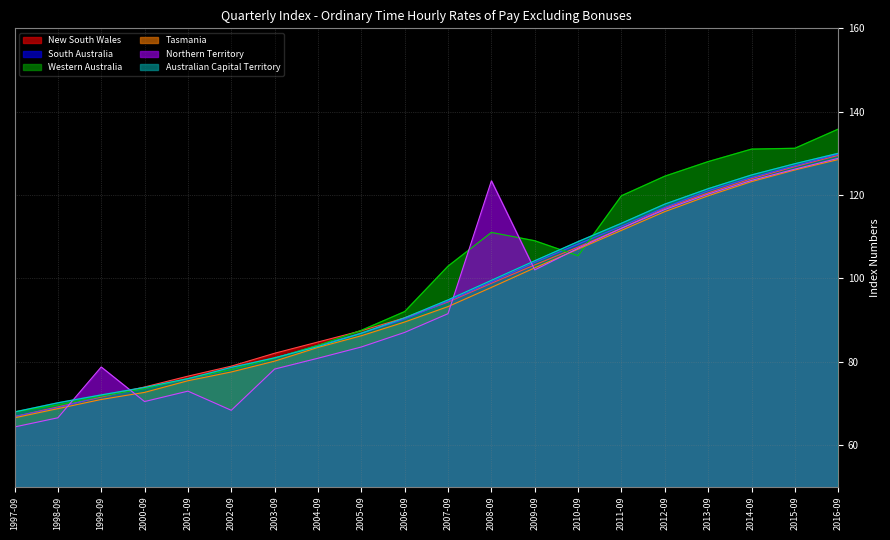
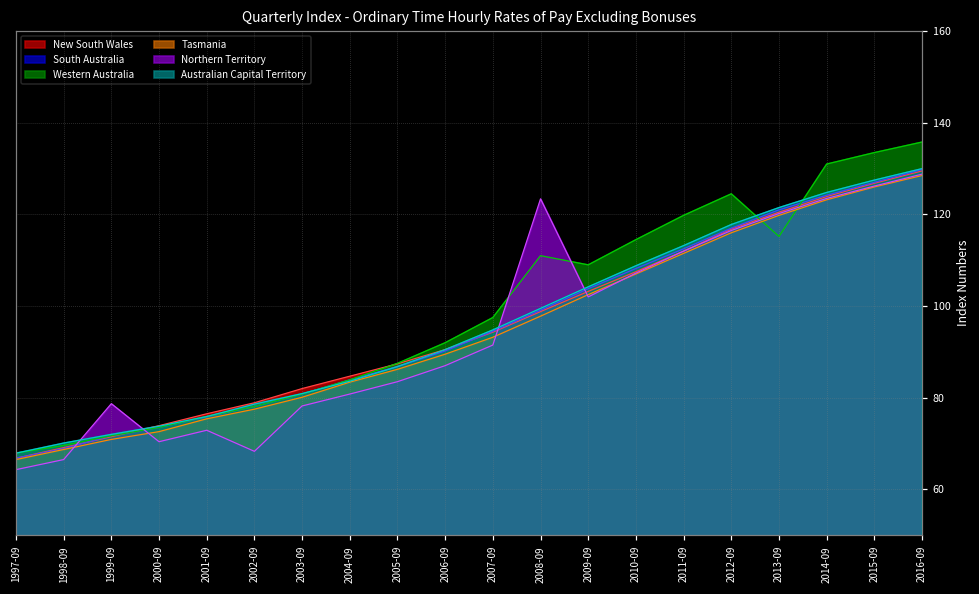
  {
    "New South Wales": {
      "2003-09": 82,
      "2004-09": 85
    },
    "Western Australia": {
      "2006-09": 92,
-     "2007-09": 103,
+     "2007-09": 98,
      "2008-09": 111,
      "2009-09": 109,
-     "2010-09": 105,
+     "2010-09": 115,
      "2011-09": 120,
      "2012-09": 125,
-     "2013-09": 128,
+     "2013-09": 115,
      "2014-09": 131,
-     "2015-09": 131,
+     "2015-09": 134,
      "2016-09": 136
    },
    "Tasmania": {
      "2000-09": 73,
      "2003-09": 80,
      "2006-09": 90,
      "2007-09": 93,
      "2008-09": 98
    },
    "Northern Territory": {
      "1997-09": 64,
      "1998-09": 67,
      "1999-09": 79,
      "2000-09": 70,
      "2001-09": 73,
      "2002-09": 68,
      "2003-09": 78,
      "2004-09": 81,
      "2005-09": 84,
      "2006-09": 87,
      "2007-09": 92,
      "2008-09": 123
    },
    "Australian Capital Territory": {
      "2011-09": 113,
      "2012-09": 118
    }
  }
